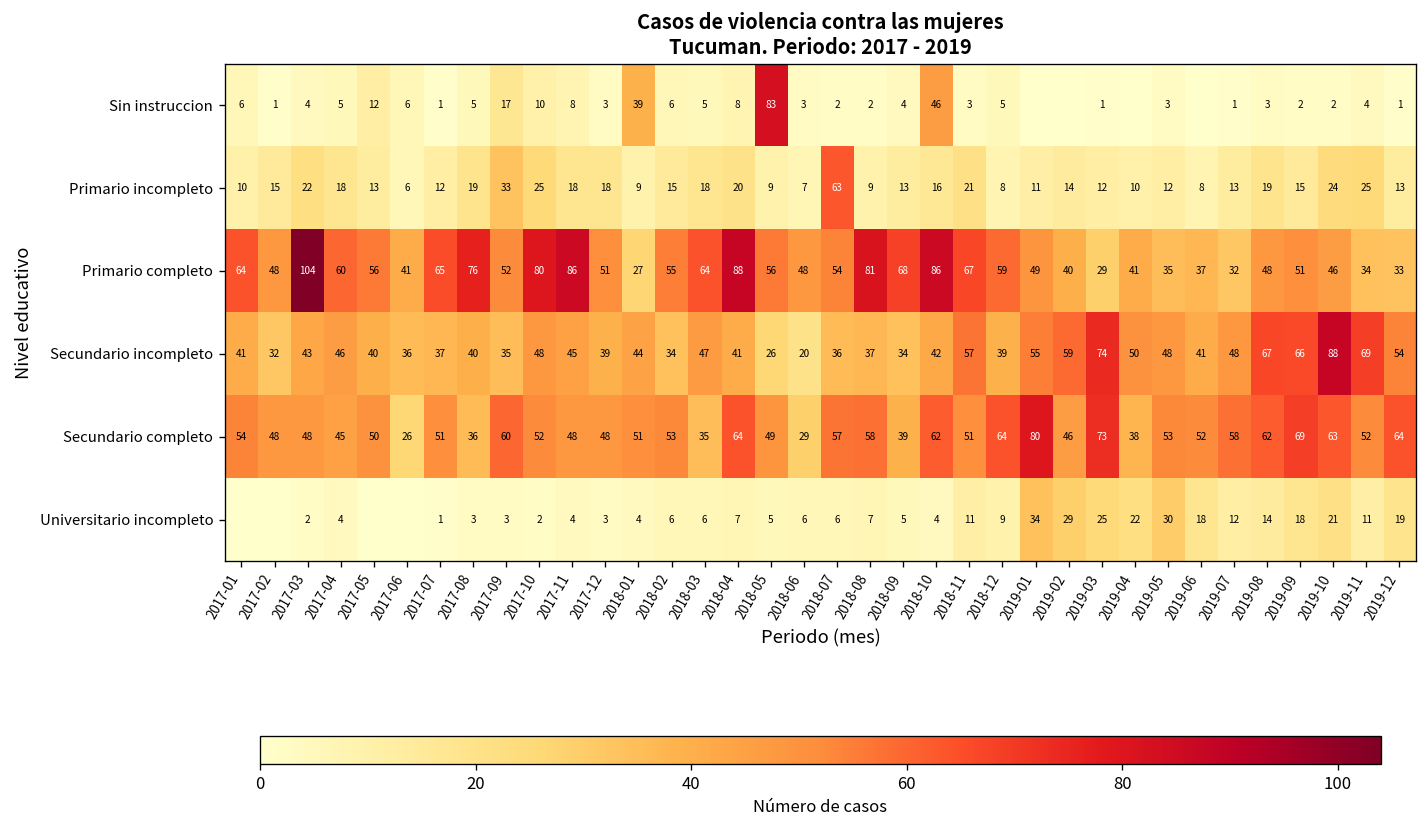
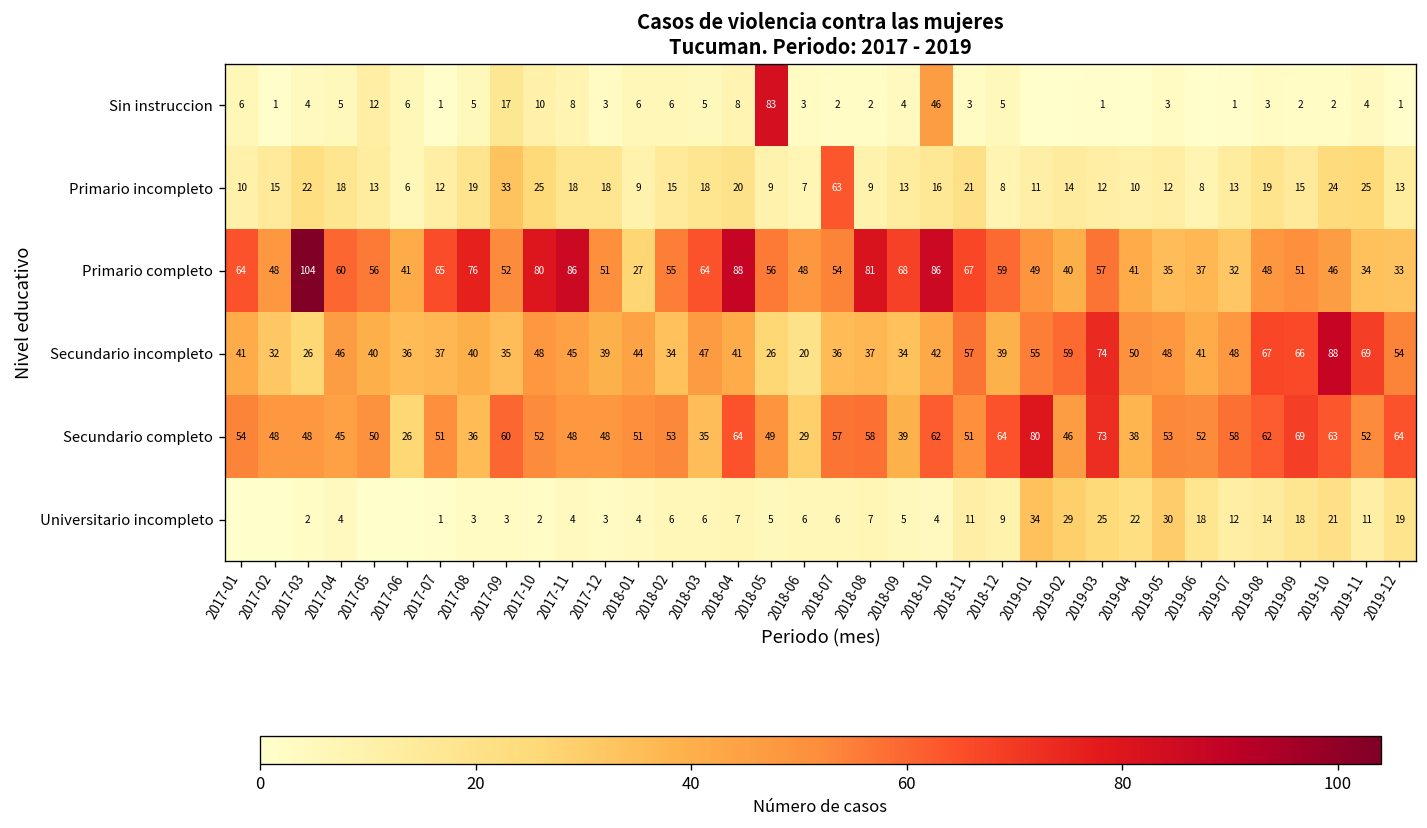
  {
    "Sin instruccion": {
      "2017-01": 6,
      "2017-02": 1,
      "2017-03": 4,
      "2017-04": 5,
      "2017-05": 12,
      "2017-06": 6,
      "2017-07": 1,
      "2017-08": 5,
      "2017-09": 17,
      "2017-10": 10,
      "2017-11": 8,
      "2017-12": 3,
-     "2018-01": 39,
+     "2018-01": 6,
      "2018-02": 6,
      "2018-03": 5,
      "2018-04": 8,
      "2018-05": 83,
      "2018-06": 3,
      "2018-07": 2,
      "2018-08": 2,
      "2018-09": 4,
      "2018-10": 46,
      "2018-11": 3,
      "2018-12": 5,
      "2019-03": 1,
      "2019-05": 3,
      "2019-07": 1,
      "2019-08": 3,
      "2019-09": 2,
      "2019-10": 2,
      "2019-11": 4,
      "2019-12": 1
    },
    "Primario completo": {
      "2017-01": 64,
      "2017-02": 48,
      "2017-03": 104,
      "2017-04": 60,
      "2017-05": 56,
      "2017-06": 41,
      "2017-07": 65,
      "2017-08": 76,
      "2017-09": 52,
      "2017-10": 80,
      "2017-11": 86,
      "2017-12": 51,
      "2018-01": 27,
      "2018-02": 55,
      "2018-03": 64,
      "2018-04": 88,
      "2018-05": 56,
      "2018-06": 48,
      "2018-07": 54,
      "2018-08": 81,
      "2018-09": 68,
      "2018-10": 86,
      "2018-11": 67,
      "2018-12": 59,
      "2019-01": 49,
      "2019-02": 40,
-     "2019-03": 29,
+     "2019-03": 57,
      "2019-04": 41,
      "2019-05": 35,
      "2019-06": 37,
      "2019-07": 32,
      "2019-08": 48,
      "2019-09": 51,
      "2019-10": 46,
      "2019-11": 34,
      "2019-12": 33
    },
    "Secundario incompleto": {
      "2017-01": 41,
      "2017-02": 32,
-     "2017-03": 43,
+     "2017-03": 26,
      "2017-04": 46,
      "2017-05": 40,
      "2017-06": 36,
      "2017-07": 37,
      "2017-08": 40,
      "2017-09": 35,
      "2017-10": 48,
      "2017-11": 45,
      "2017-12": 39,
      "2018-01": 44,
      "2018-02": 34,
      "2018-03": 47,
      "2018-04": 41,
      "2018-05": 26,
      "2018-06": 20,
      "2018-07": 36,
      "2018-08": 37,
      "2018-09": 34,
      "2018-10": 42,
      "2018-11": 57,
      "2018-12": 39,
      "2019-01": 55,
      "2019-02": 59,
      "2019-03": 74,
      "2019-04": 50,
      "2019-05": 48,
      "2019-06": 41,
      "2019-07": 48,
      "2019-08": 67,
      "2019-09": 66,
      "2019-10": 88,
      "2019-11": 69,
      "2019-12": 54
    }
  }
